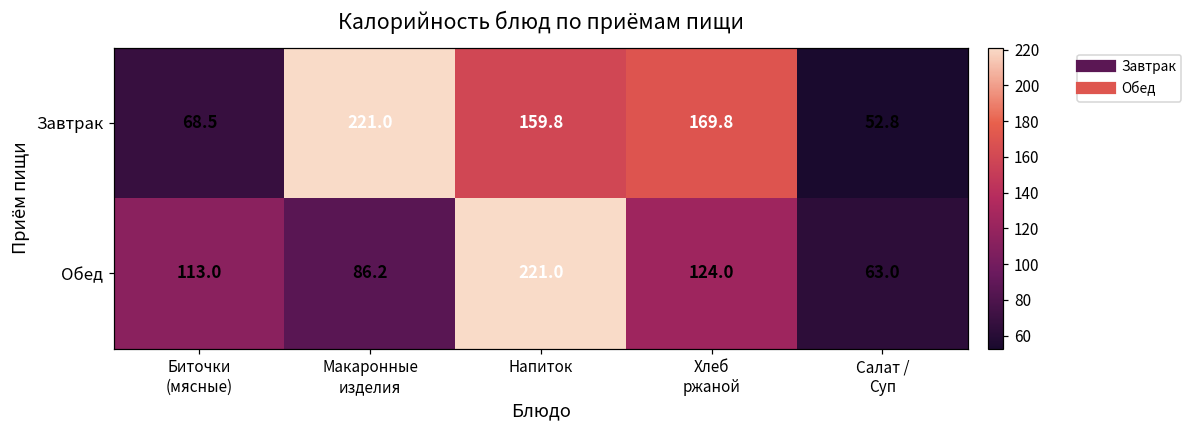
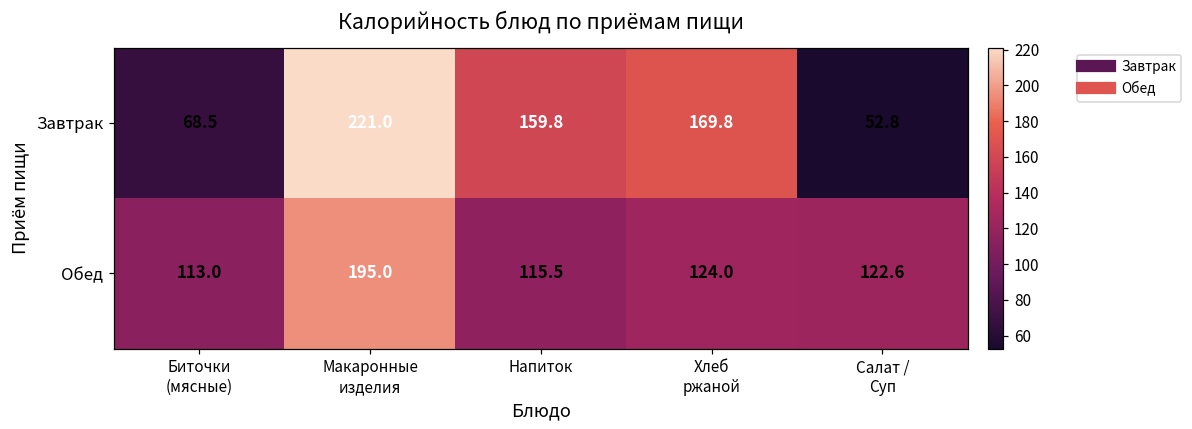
  {
    "Завтрак": {
      "Биточки (мясные)": 68.5,
      "Макаронные изделия": 221.0,
      "Напиток": 159.8,
      "Хлеб ржаной": 169.8
    },
    "Обед": {
      "Биточки (мясные)": 113.0,
-     "Макаронные изделия": 86.2,
-     "Напиток": 221.0,
+     "Макаронные изделия": 195.0,
+     "Напиток": 115.5,
      "Хлеб ржаной": 124.0,
-     "Салат / Суп": 63.0
+     "Салат / Суп": 122.6
    }
  }
